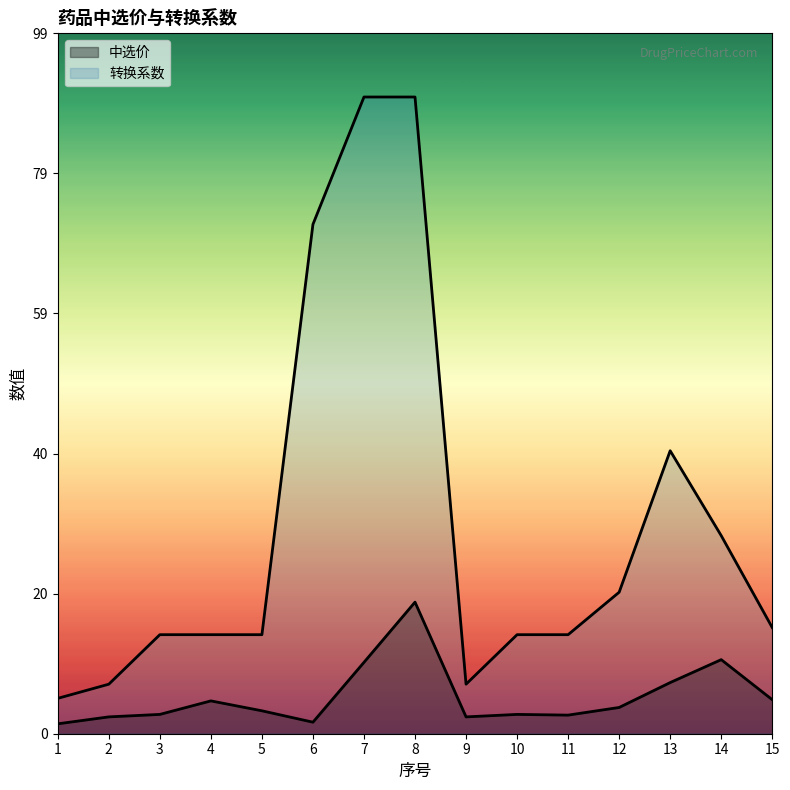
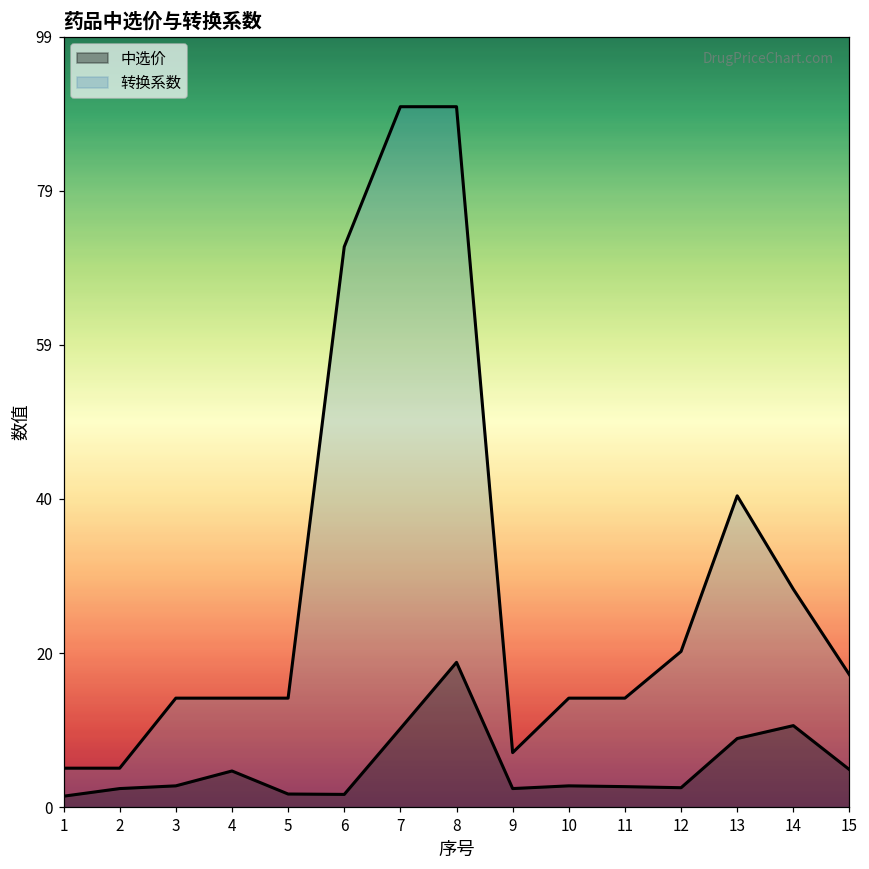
  {
    "中选价": {
      "1": 1,
      "2": 2,
      "3": 3,
      "4": 5,
-     "5": 3,
+     "5": 2,
      "6": 2,
      "7": 10,
      "8": 19,
      "9": 2,
      "10": 3,
      "11": 3,
-     "12": 4,
-     "13": 7,
+     "12": 2,
+     "13": 9,
      "14": 10,
      "15": 5
    },
    "转换系数": {
      "1": 5,
-     "2": 7,
+     "2": 5,
      "3": 14,
      "4": 14,
      "5": 14,
      "6": 72,
      "7": 90,
      "8": 90,
      "9": 7,
      "10": 14,
      "11": 14,
      "12": 20,
      "13": 40,
      "14": 28,
-     "15": 15
+     "15": 17
    }
  }
